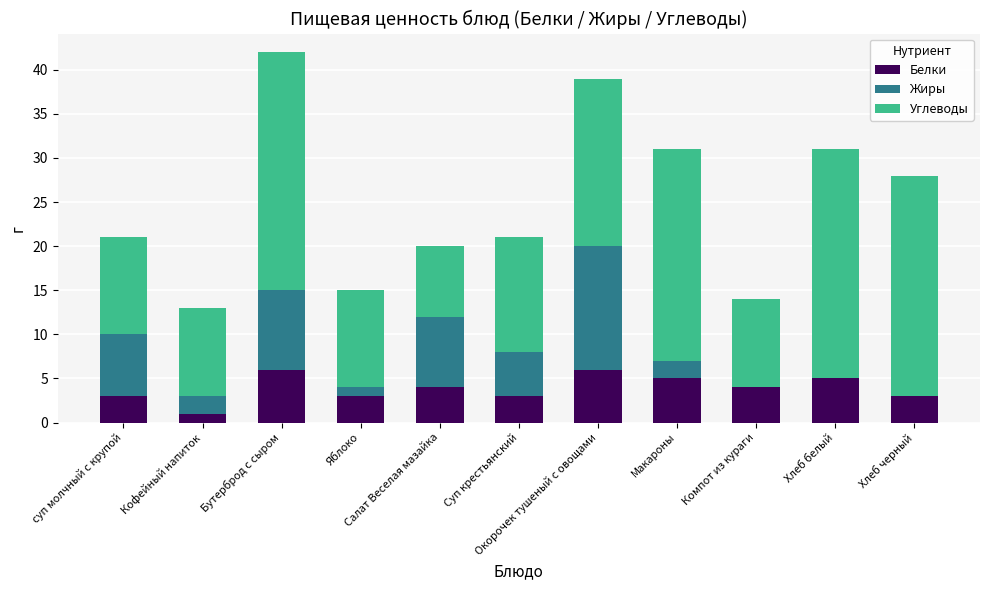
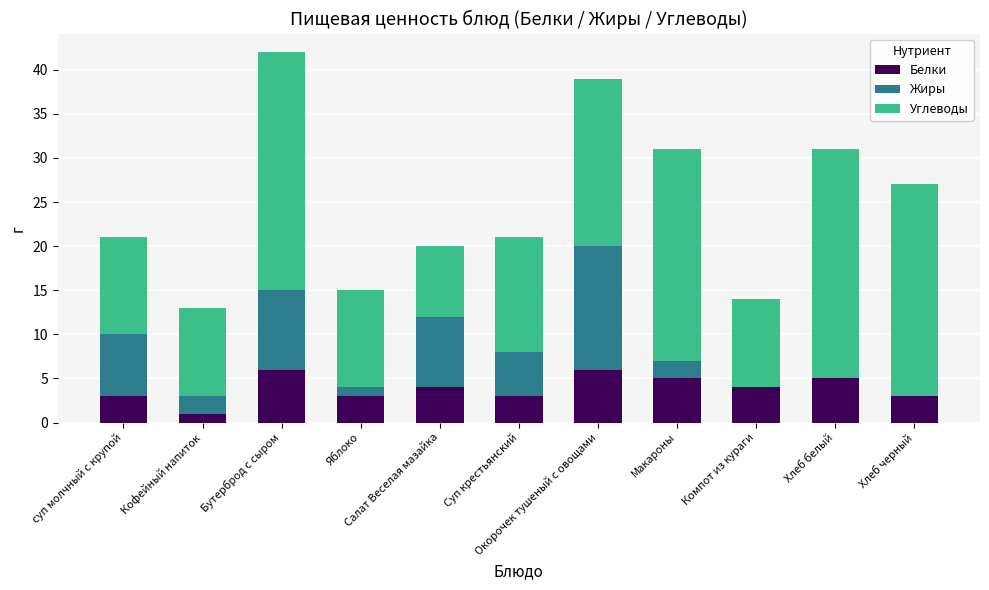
  {
    "Белки": {
      "суп молчный с крупой": 3,
      "Кофейный напиток": 1,
      "Бутерброд с сыром": 6,
      "Яблоко": 3,
      "Салат Веселая мазайка": 4,
      "Суп крестьянский": 3,
      "Окорочек тушеный с овощами": 6,
      "Макароны": 5,
      "Компот из кураги": 4,
      "Хлеб белый": 5,
      "Хлеб черный": 3
    },
    "Жиры": {
      "суп молчный с крупой": 7,
      "Кофейный напиток": 2,
      "Бутерброд с сыром": 9,
      "Яблоко": 1,
      "Салат Веселая мазайка": 8,
      "Суп крестьянский": 5,
      "Окорочек тушеный с овощами": 14,
      "Макароны": 2,
      "Компот из кураги": 0,
      "Хлеб белый": 0,
      "Хлеб черный": 0
    },
    "Углеводы": {
      "суп молчный с крупой": 11,
      "Кофейный напиток": 10,
      "Бутерброд с сыром": 27,
      "Яблоко": 11,
      "Салат Веселая мазайка": 8,
      "Суп крестьянский": 13,
      "Окорочек тушеный с овощами": 19,
      "Макароны": 24,
      "Компот из кураги": 10,
      "Хлеб белый": 26,
-     "Хлеб черный": 25
+     "Хлеб черный": 24
    }
  }
